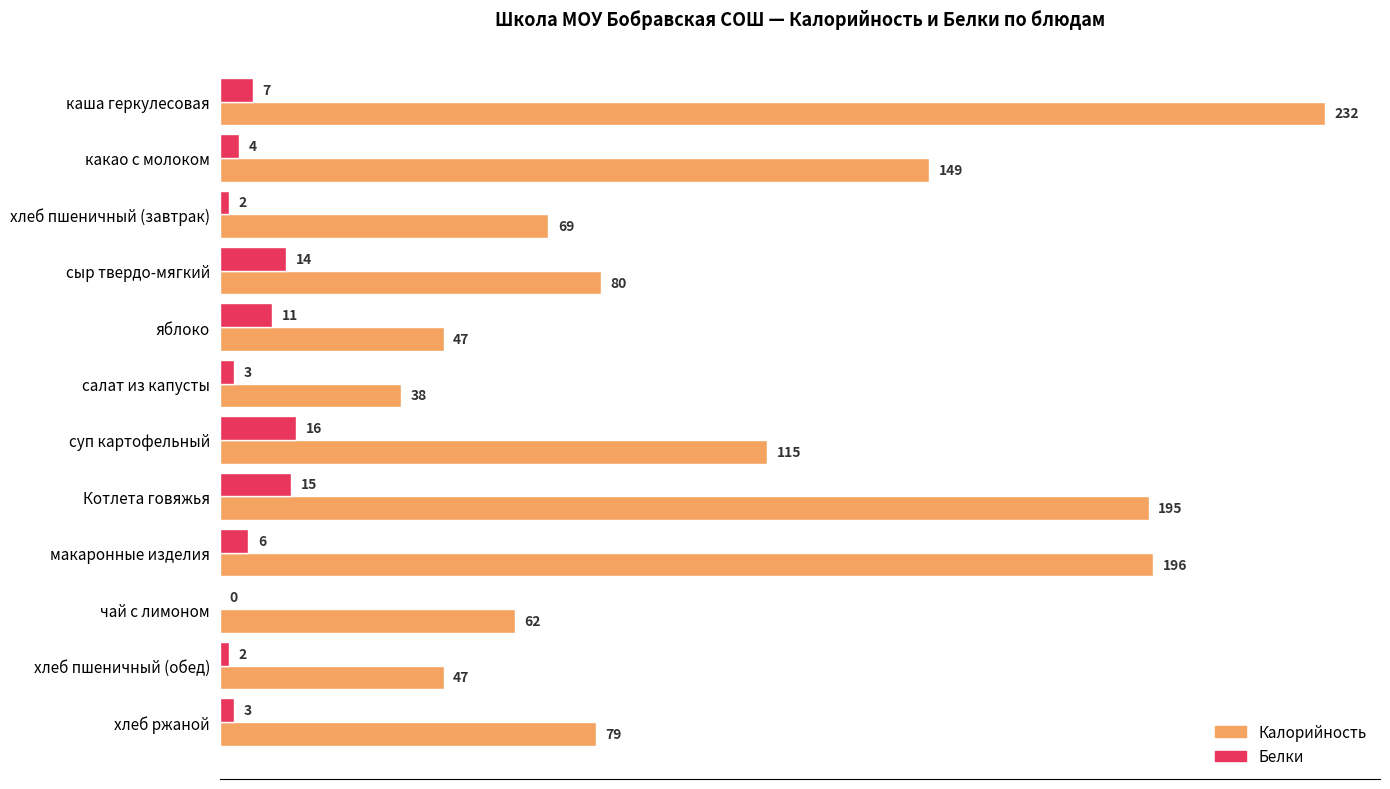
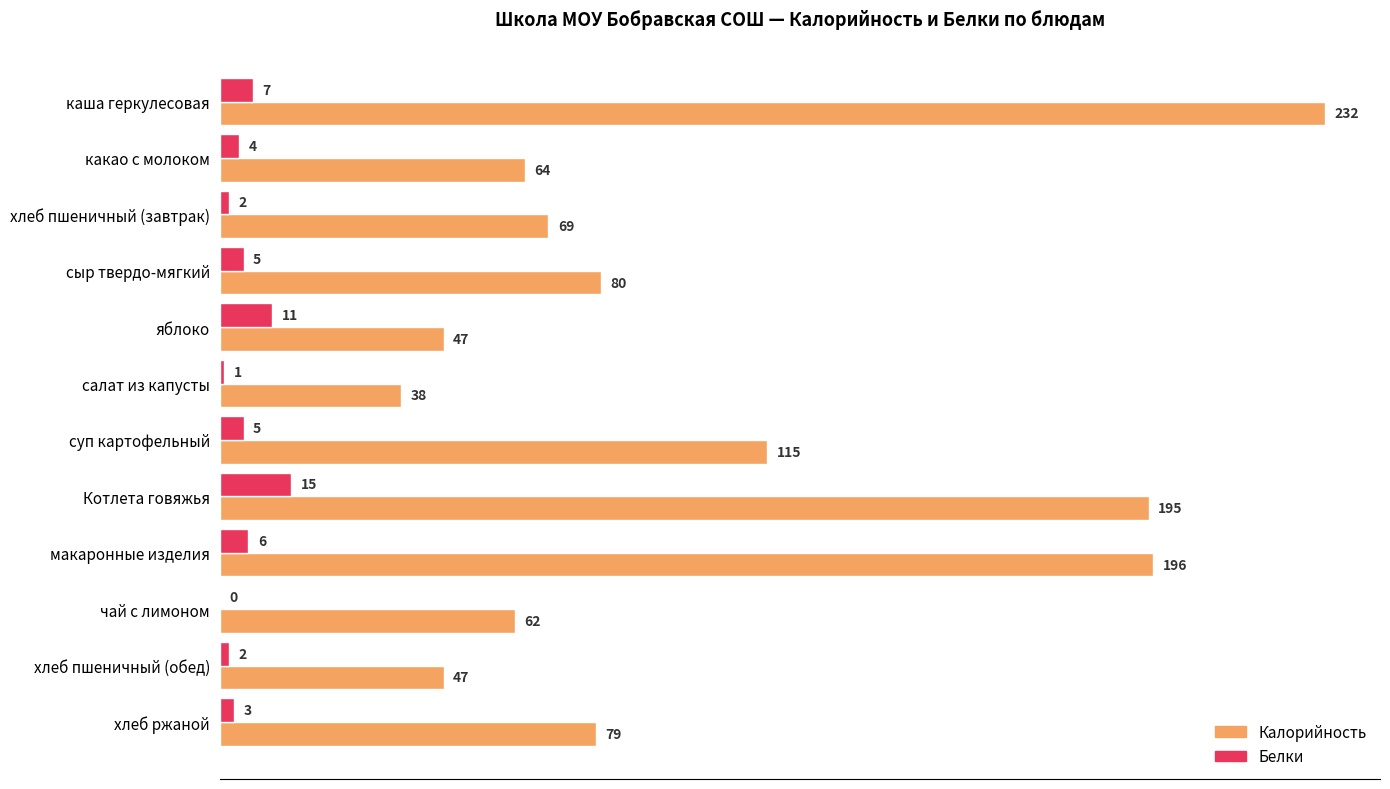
  {
    "Калорийность": {
      "каша геркулесовая": 232,
-     "какао с молоком": 149,
+     "какао с молоком": 64,
      "хлеб пшеничный (завтрак)": 69,
      "сыр твердо-мягкий": 80,
      "яблоко": 47,
      "салат из капусты": 38,
      "суп картофельный": 115,
      "Котлета говяжья": 195,
      "макаронные изделия": 196,
      "чай с лимоном": 62,
      "хлеб пшеничный (обед)": 47,
      "хлеб ржаной": 79
    },
    "Белки": {
      "каша геркулесовая": 7,
      "какао с молоком": 4,
      "хлеб пшеничный (завтрак)": 2,
-     "сыр твердо-мягкий": 14,
+     "сыр твердо-мягкий": 5,
      "яблоко": 11,
-     "салат из капусты": 3,
-     "суп картофельный": 16,
+     "салат из капусты": 1,
+     "суп картофельный": 5,
      "Котлета говяжья": 15,
      "макаронные изделия": 6,
      "чай с лимоном": 0,
      "хлеб пшеничный (обед)": 2,
      "хлеб ржаной": 3
    }
  }
